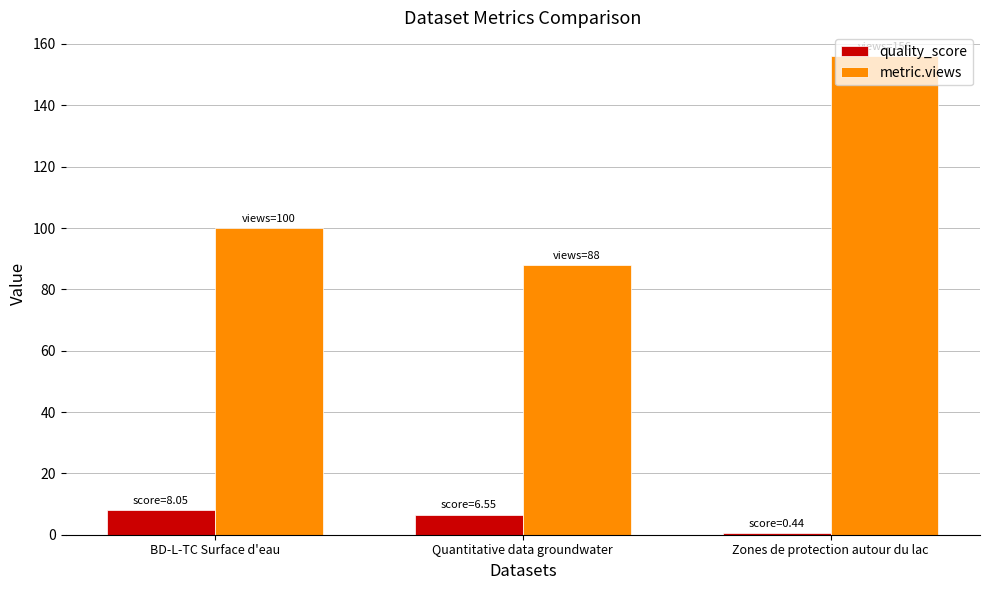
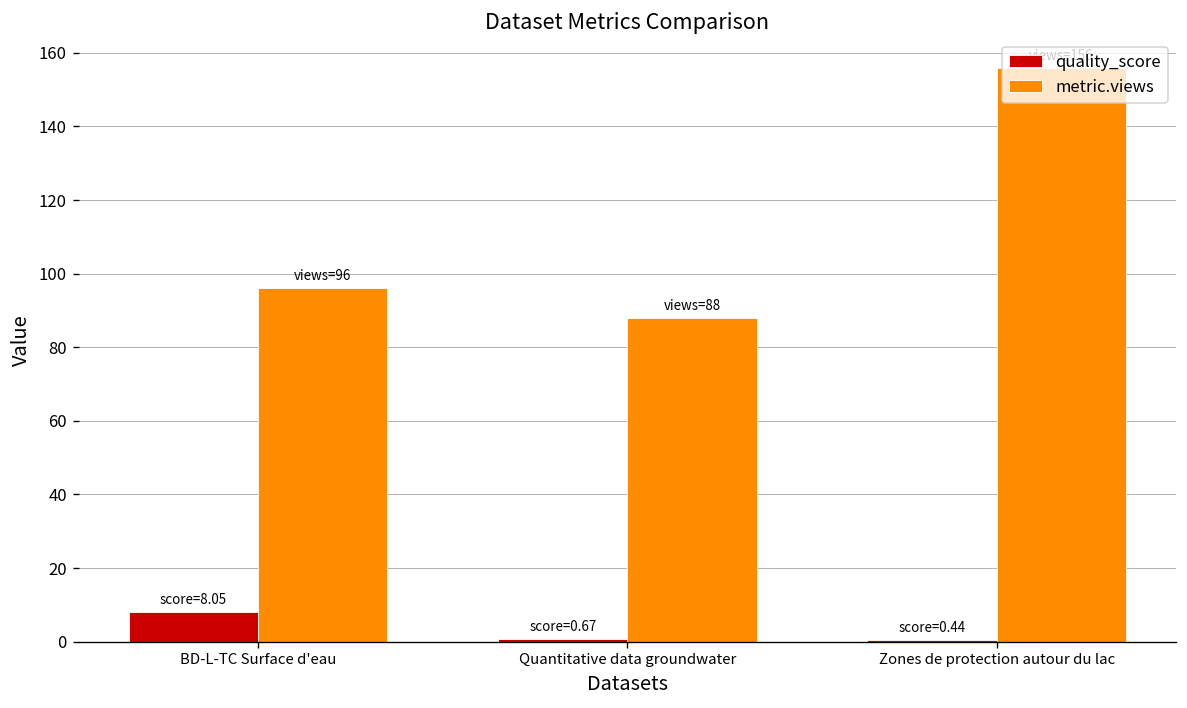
  {
    "quality_score": {
      "BD-L-TC Surface d'eau": 8.05,
-     "Quantitative data groundwater": 6.55,
+     "Quantitative data groundwater": 0.67,
      "Zones de protection autour du lac": 0.44
    },
    "metric.views": {
-     "BD-L-TC Surface d'eau": 100,
+     "BD-L-TC Surface d'eau": 96,
      "Quantitative data groundwater": 88
    }
  }
